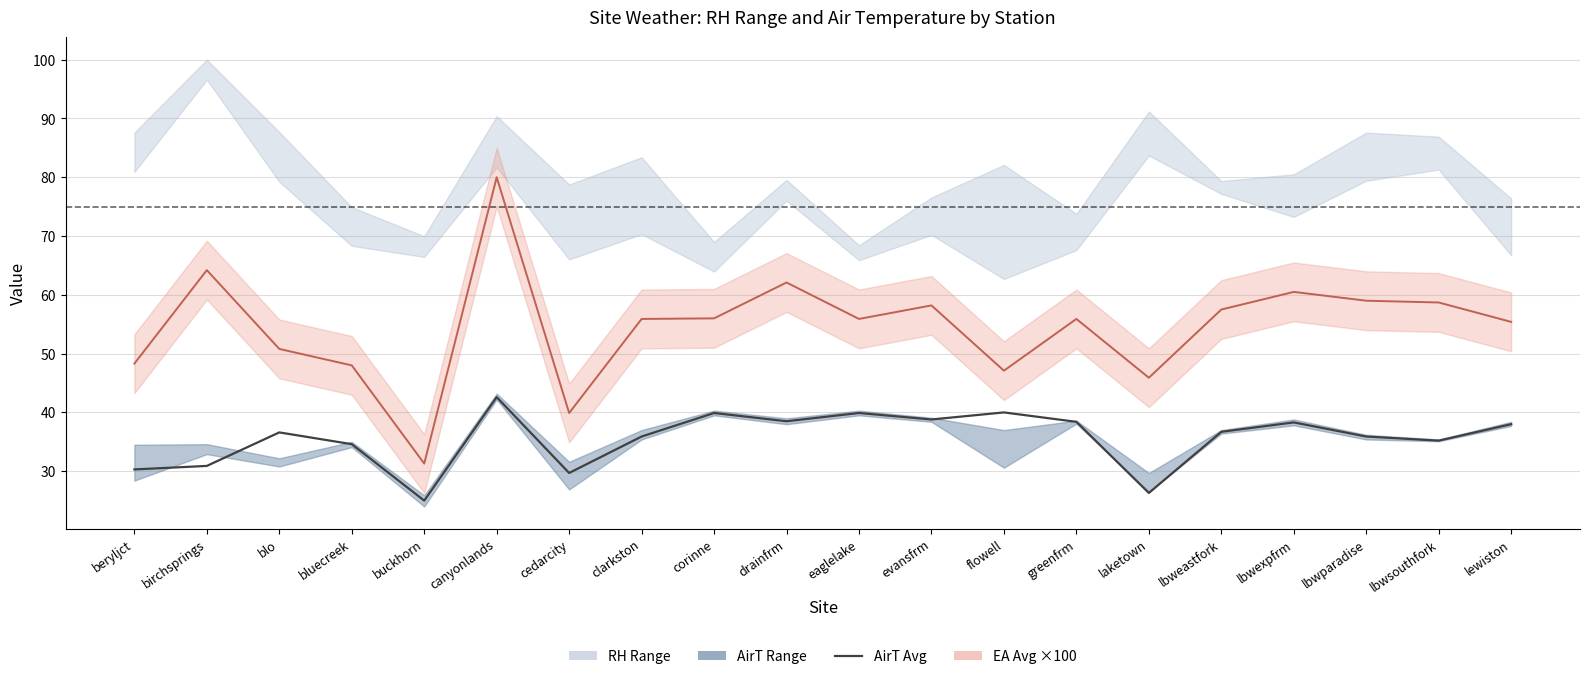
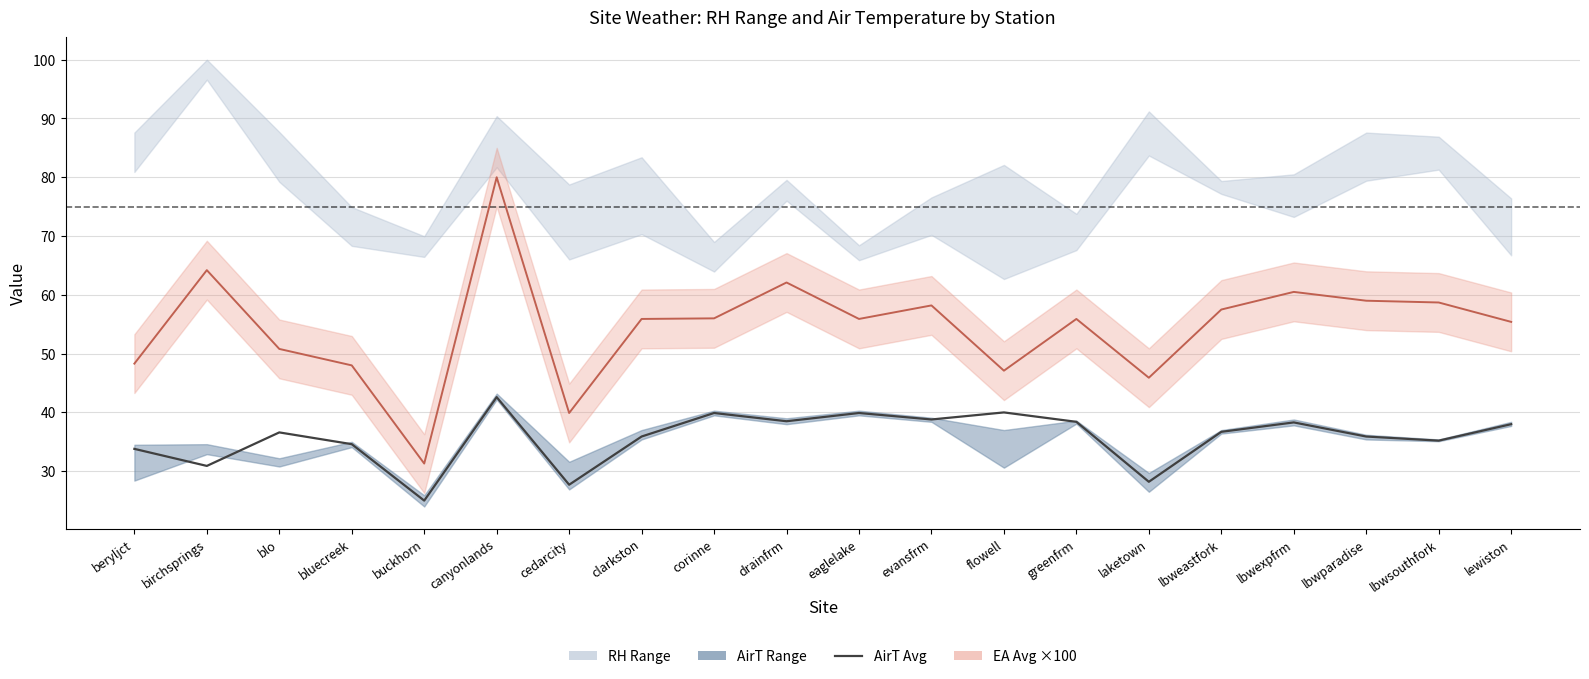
  {
    "AirT Avg": {
-     "beryljct": 30,
+     "beryljct": 34,
      "birchsprings": 31,
      "blo": 37,
      "buckhorn": 25,
      "canyonlands": 43,
-     "cedarcity": 30,
+     "cedarcity": 28,
      "clarkston": 36,
      "drainfrm": 39,
      "flowell": 40,
-     "laketown": 26,
+     "laketown": 28,
      "lbwexpfrm": 38
    }
  }
